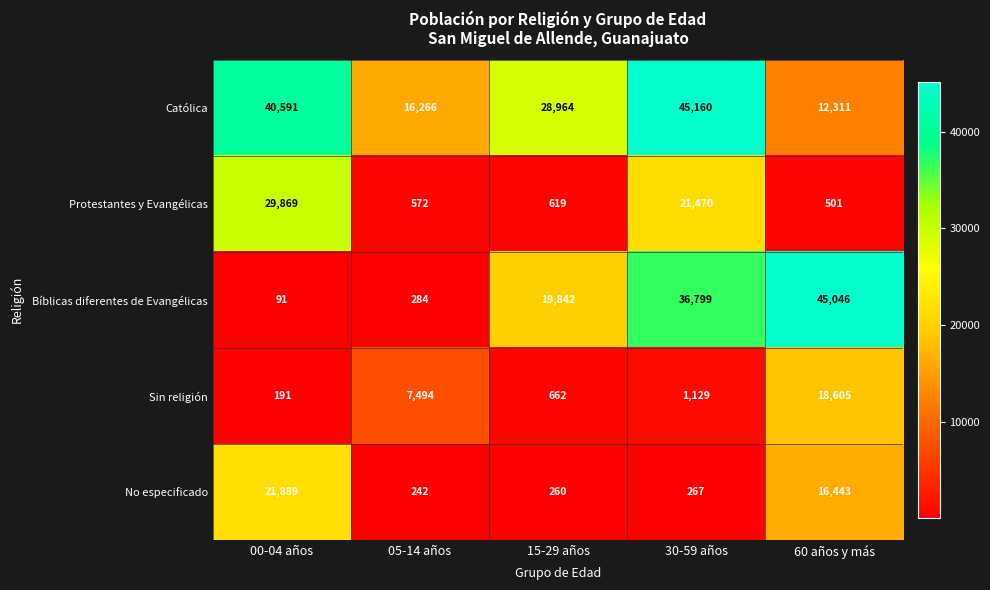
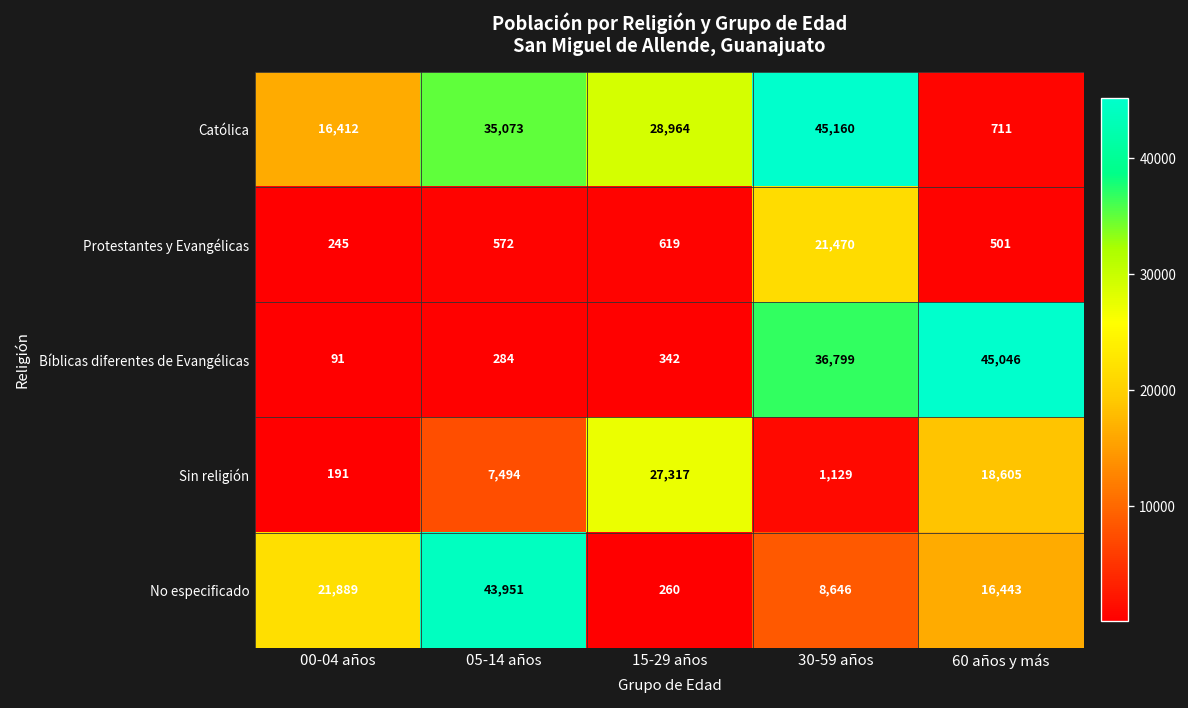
  {
    "Católica": {
-     "00-04 años": "40,591",
-     "05-14 años": "16,266",
+     "00-04 años": "16,412",
+     "05-14 años": "35,073",
      "15-29 años": "28,964",
      "30-59 años": "45,160",
-     "60 años y más": "12,311"
+     "60 años y más": "711"
    },
    "Protestantes y Evangélicas": {
-     "00-04 años": "29,869",
+     "00-04 años": "245",
      "05-14 años": "572",
      "15-29 años": "619",
      "30-59 años": "21,470",
      "60 años y más": "501"
    },
    "Bíblicas diferentes de Evangélicas": {
      "00-04 años": "91",
      "05-14 años": "284",
-     "15-29 años": "19,842",
+     "15-29 años": "342",
      "30-59 años": "36,799",
      "60 años y más": "45,046"
    },
    "Sin religión": {
      "00-04 años": "191",
      "05-14 años": "7,494",
-     "15-29 años": "662",
+     "15-29 años": "27,317",
      "30-59 años": "1,129",
      "60 años y más": "18,605"
    },
    "No especificado": {
      "00-04 años": "21,889",
-     "05-14 años": "242",
+     "05-14 años": "43,951",
      "15-29 años": "260",
-     "30-59 años": "267",
+     "30-59 años": "8,646",
      "60 años y más": "16,443"
    }
  }
